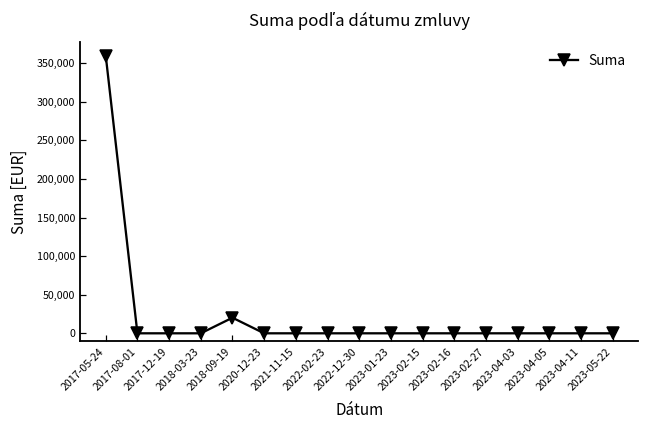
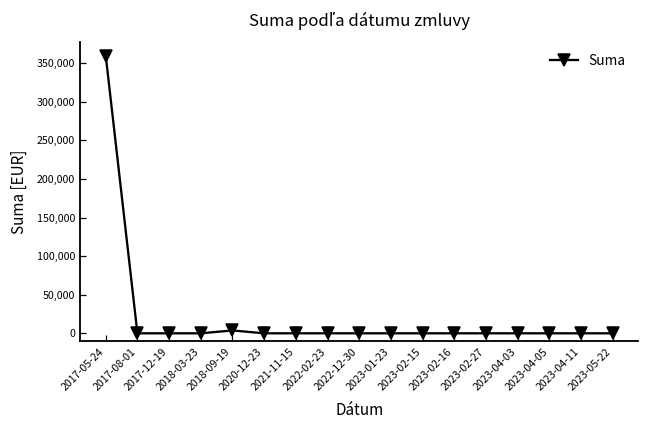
  {
    "2017-05-24": "360,000",
    "2017-08-01": "0",
    "2017-12-19": "0",
    "2018-03-23": "0",
-   "2018-09-19": "20,000",
+   "2018-09-19": "0",
    "2020-12-23": "0",
    "2021-11-15": "0",
    "2022-02-23": "0",
    "2022-12-30": "0",
    "2023-01-23": "0",
    "2023-02-15": "0",
    "2023-02-16": "0",
    "2023-02-27": "0",
    "2023-04-03": "0",
    "2023-04-05": "0",
    "2023-04-11": "0",
    "2023-05-22": "0"
  }
